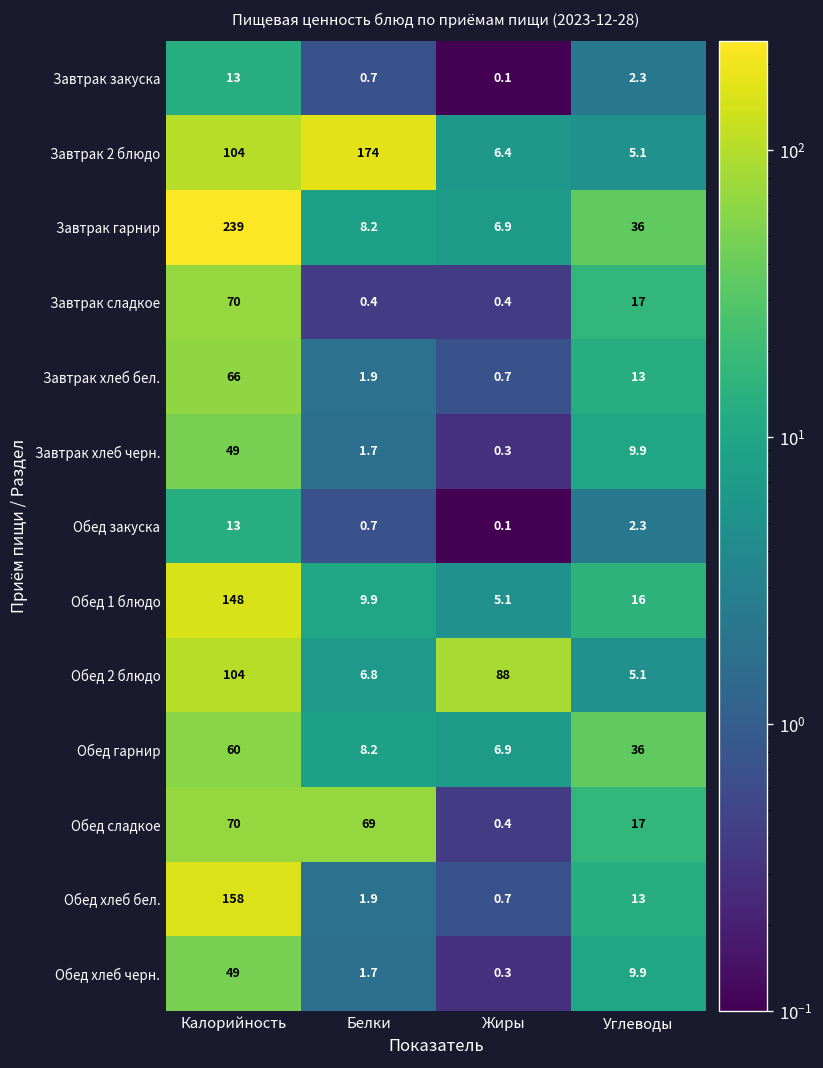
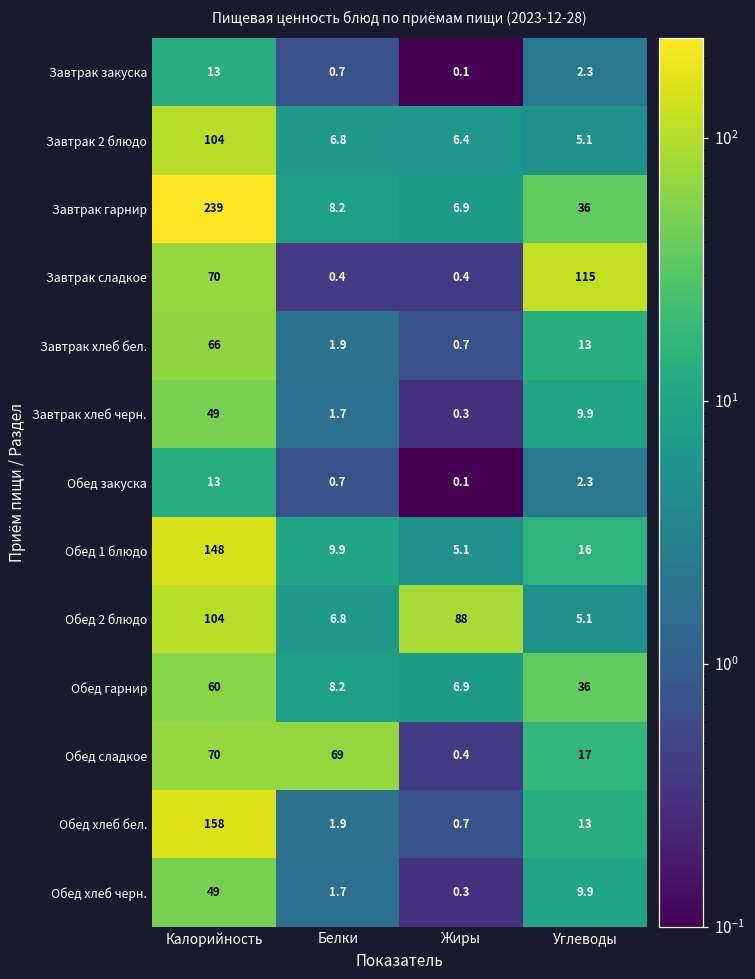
  {
    "Завтрак закуска": {
      "Калорийность": 13,
      "Белки": 0.7,
      "Жиры": 0.1,
      "Углеводы": 2.3
    },
    "Завтрак 2 блюдо": {
      "Калорийность": 104,
-     "Белки": 174,
+     "Белки": 6.8,
      "Жиры": 6.4,
      "Углеводы": 5.1
    },
    "Завтрак гарнир": {
      "Калорийность": 239,
      "Белки": 8.2,
      "Жиры": 6.9,
      "Углеводы": 36
    },
    "Завтрак сладкое": {
      "Калорийность": 70,
      "Белки": 0.4,
      "Жиры": 0.4,
-     "Углеводы": 17
+     "Углеводы": 115
    },
    "Завтрак хлеб бел.": {
      "Калорийность": 66,
      "Белки": 1.9,
      "Жиры": 0.7,
      "Углеводы": 13
    },
    "Завтрак хлеб черн.": {
      "Калорийность": 49,
      "Белки": 1.7,
      "Жиры": 0.3,
      "Углеводы": 9.9
    },
    "Обед закуска": {
      "Калорийность": 13,
      "Белки": 0.7,
      "Жиры": 0.1,
      "Углеводы": 2.3
    },
    "Обед 1 блюдо": {
      "Калорийность": 148,
      "Белки": 9.9,
      "Жиры": 5.1,
      "Углеводы": 16
    },
    "Обед 2 блюдо": {
      "Калорийность": 104,
      "Белки": 6.8,
      "Жиры": 88,
      "Углеводы": 5.1
    },
    "Обед гарнир": {
      "Калорийность": 60,
      "Белки": 8.2,
      "Жиры": 6.9,
      "Углеводы": 36
    },
    "Обед сладкое": {
      "Калорийность": 70,
      "Белки": 69,
      "Жиры": 0.4,
      "Углеводы": 17
    },
    "Обед хлеб бел.": {
      "Калорийность": 158,
      "Белки": 1.9,
      "Жиры": 0.7,
      "Углеводы": 13
    },
    "Обед хлеб черн.": {
      "Калорийность": 49,
      "Белки": 1.7,
      "Жиры": 0.3,
      "Углеводы": 9.9
    }
  }
